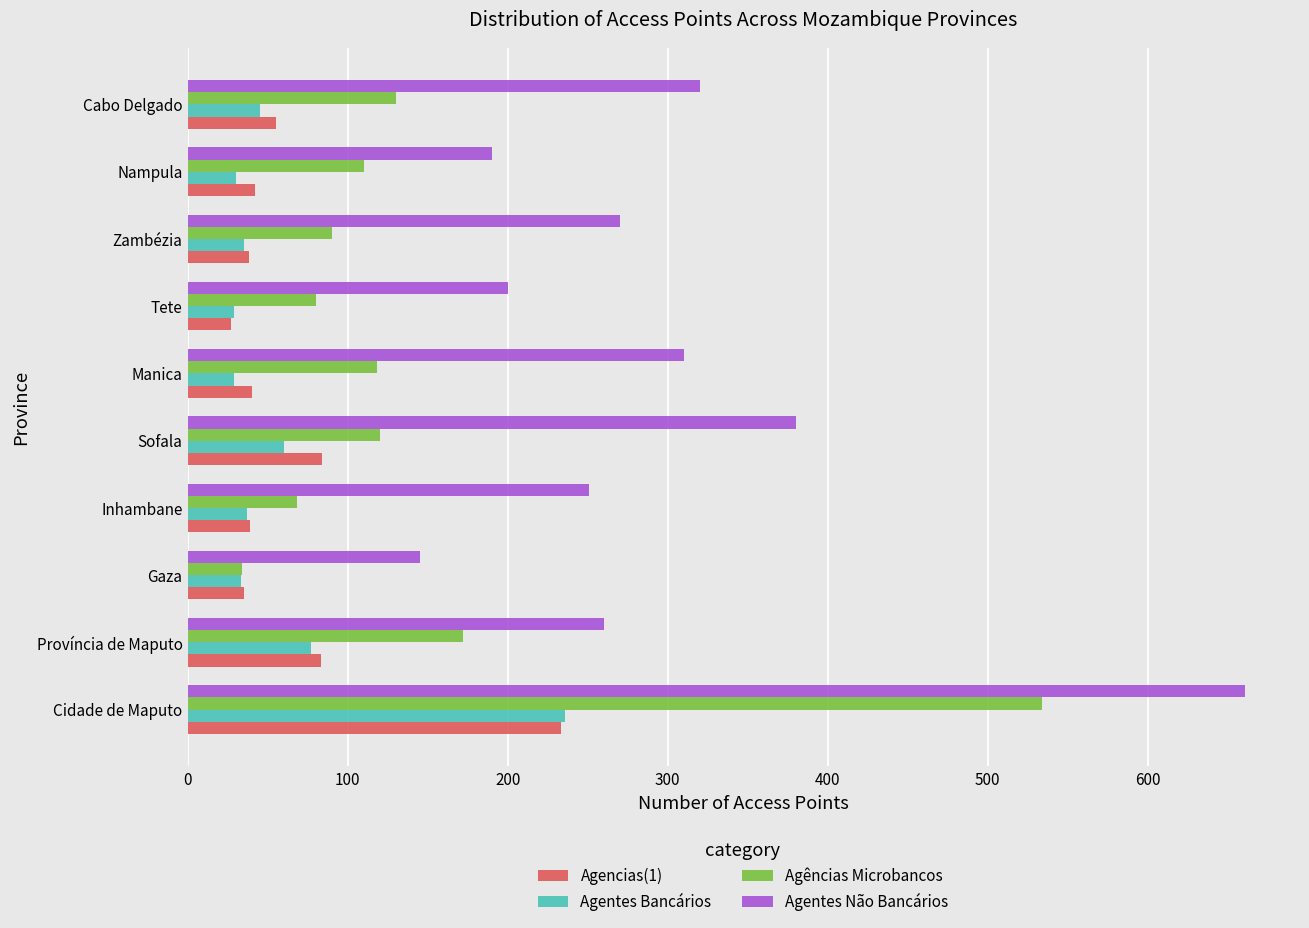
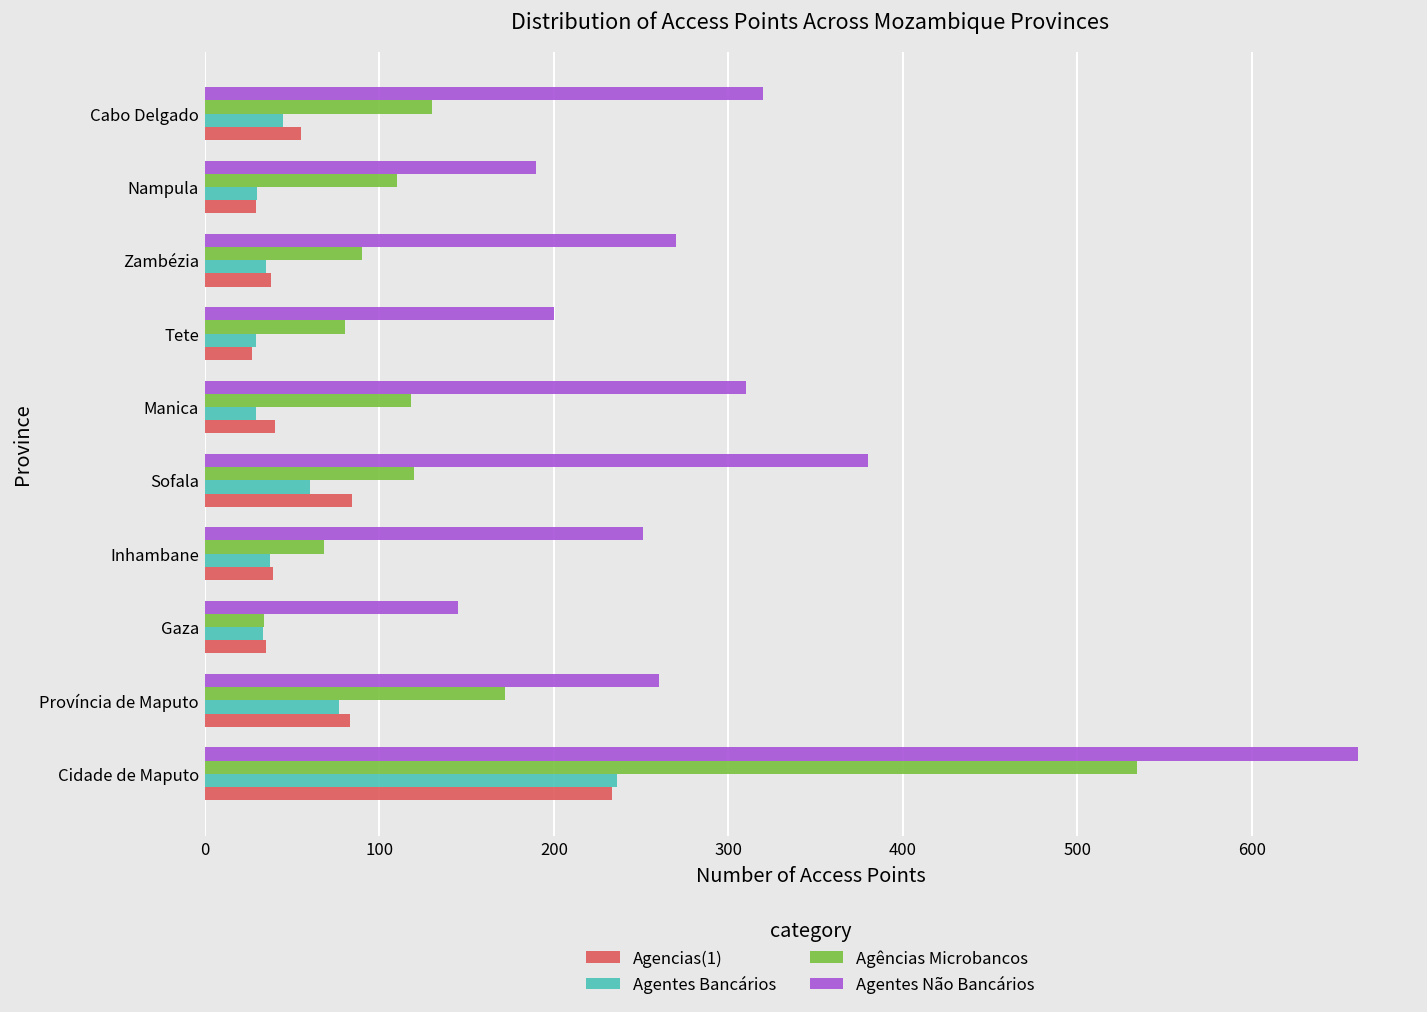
  {
    "Agencias(1)": {
      "Cabo Delgado": 55,
-     "Nampula": 42,
+     "Nampula": 29,
      "Zambézia": 38,
      "Tete": 27,
      "Manica": 40,
      "Sofala": 84,
      "Inhambane": 39,
      "Gaza": 35,
      "Província de Maputo": 83,
      "Cidade de Maputo": 233
    },
    "Agentes Bancários": {
      "Cabo Delgado": 45,
      "Nampula": 30,
      "Zambézia": 35,
      "Tete": 29,
      "Manica": 29,
      "Sofala": 60,
      "Inhambane": 37,
      "Gaza": 33,
      "Província de Maputo": 77,
      "Cidade de Maputo": 236
    },
    "Agências Microbancos": {
      "Cabo Delgado": 130,
      "Nampula": 110,
      "Zambézia": 90,
      "Tete": 80,
      "Manica": 118,
      "Sofala": 120,
      "Inhambane": 68,
      "Gaza": 34,
      "Província de Maputo": 172,
      "Cidade de Maputo": 534
    },
    "Agentes Não Bancários": {
      "Cabo Delgado": 320,
      "Nampula": 190,
      "Zambézia": 270,
      "Tete": 200,
      "Manica": 310,
      "Sofala": 380,
      "Inhambane": 251,
      "Gaza": 145,
      "Província de Maputo": 260,
      "Cidade de Maputo": 661
    }
  }
